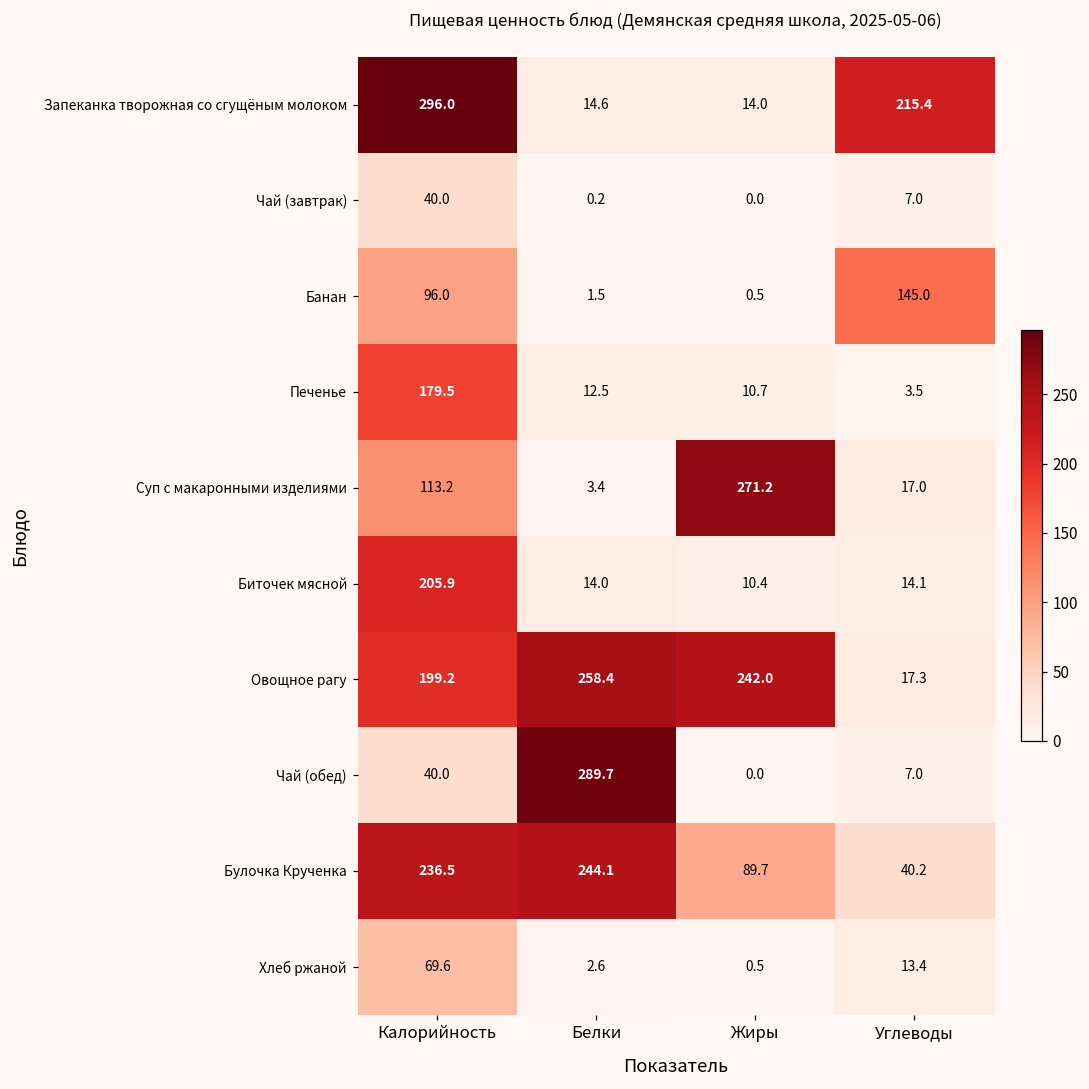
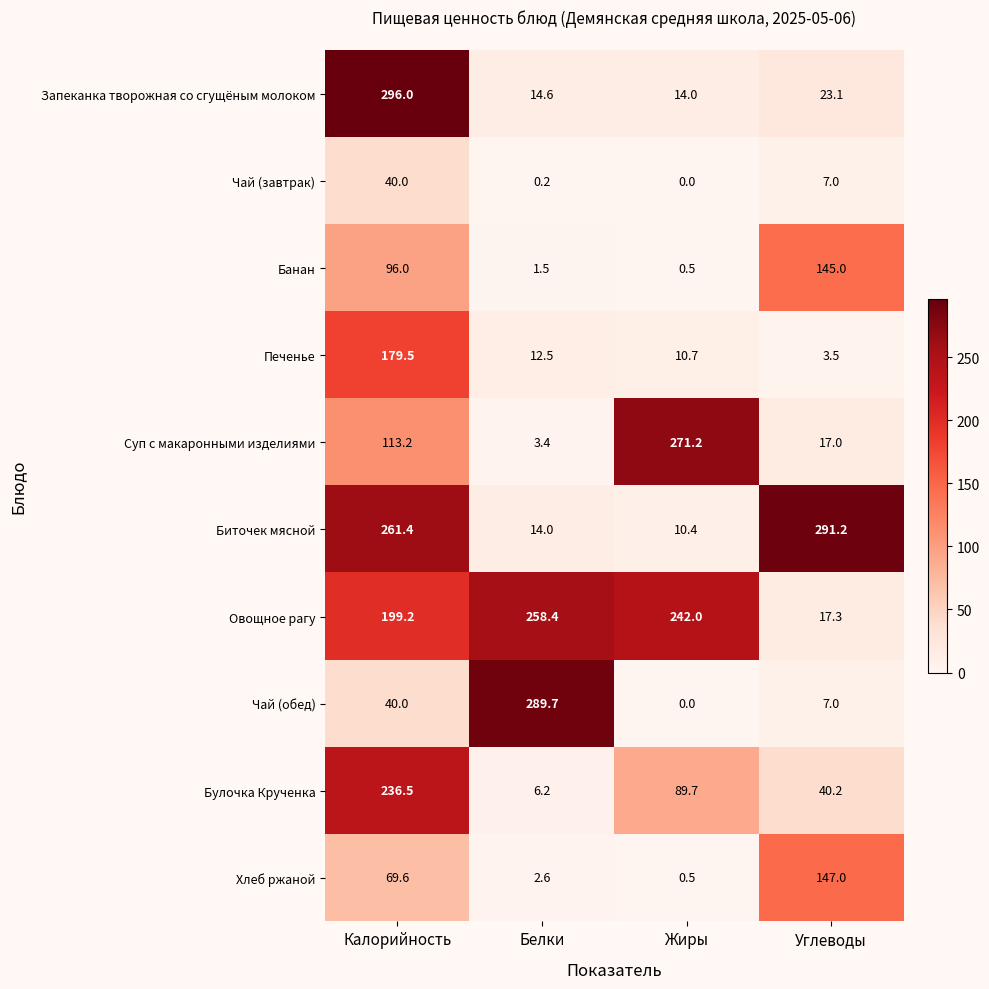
  {
    "Запеканка творожная со сгущёным молоком": {
      "Калорийность": 296.0,
      "Белки": 14.6,
      "Жиры": 14.0,
-     "Углеводы": 215.4
+     "Углеводы": 23.1
    },
    "Чай (завтрак)": {
      "Калорийность": 40.0,
      "Белки": 0.2,
      "Жиры": 0.0,
      "Углеводы": 7.0
    },
    "Банан": {
      "Калорийность": 96.0,
      "Белки": 1.5,
      "Жиры": 0.5,
      "Углеводы": 145.0
    },
    "Печенье": {
      "Калорийность": 179.5,
      "Белки": 12.5,
      "Жиры": 10.7,
      "Углеводы": 3.5
    },
    "Суп с макаронными изделиями": {
      "Калорийность": 113.2,
      "Белки": 3.4,
      "Жиры": 271.2,
      "Углеводы": 17.0
    },
    "Биточек мясной": {
-     "Калорийность": 205.9,
+     "Калорийность": 261.4,
      "Белки": 14.0,
      "Жиры": 10.4,
-     "Углеводы": 14.1
+     "Углеводы": 291.2
    },
    "Овощное рагу": {
      "Калорийность": 199.2,
      "Белки": 258.4,
      "Жиры": 242.0,
      "Углеводы": 17.3
    },
    "Чай (обед)": {
      "Калорийность": 40.0,
      "Белки": 289.7,
      "Жиры": 0.0,
      "Углеводы": 7.0
    },
    "Булочка Крученка": {
      "Калорийность": 236.5,
-     "Белки": 244.1,
+     "Белки": 6.2,
      "Жиры": 89.7,
      "Углеводы": 40.2
    },
    "Хлеб ржаной": {
      "Калорийность": 69.6,
      "Белки": 2.6,
      "Жиры": 0.5,
-     "Углеводы": 13.4
+     "Углеводы": 147.0
    }
  }
